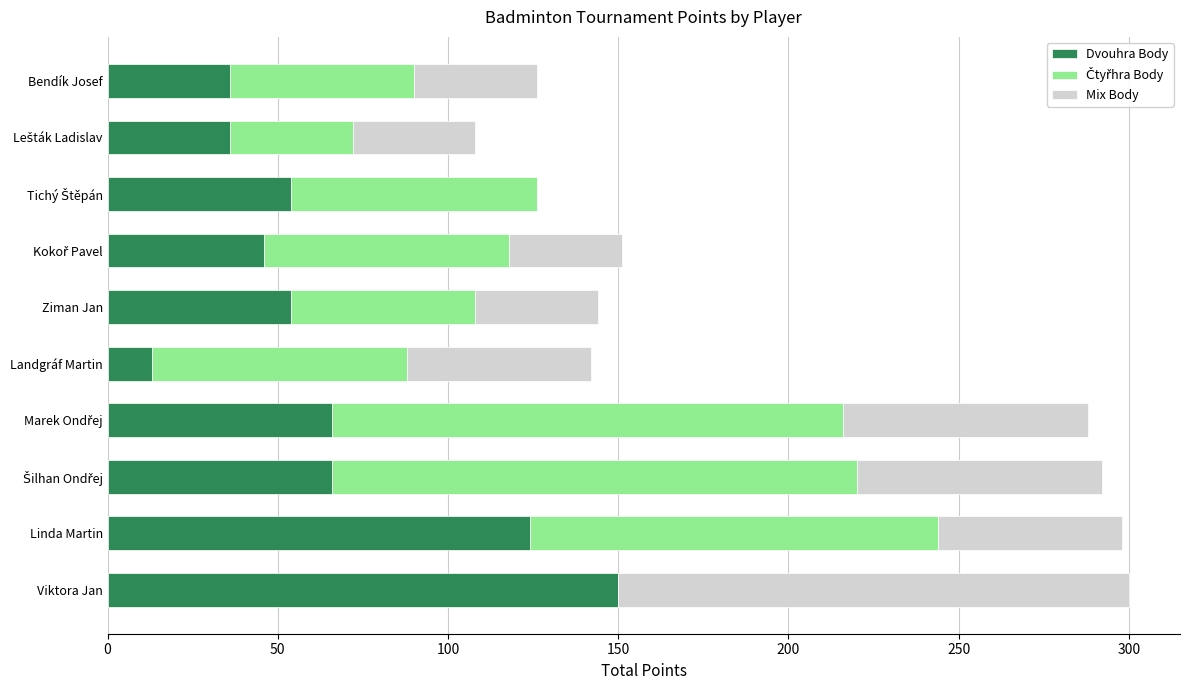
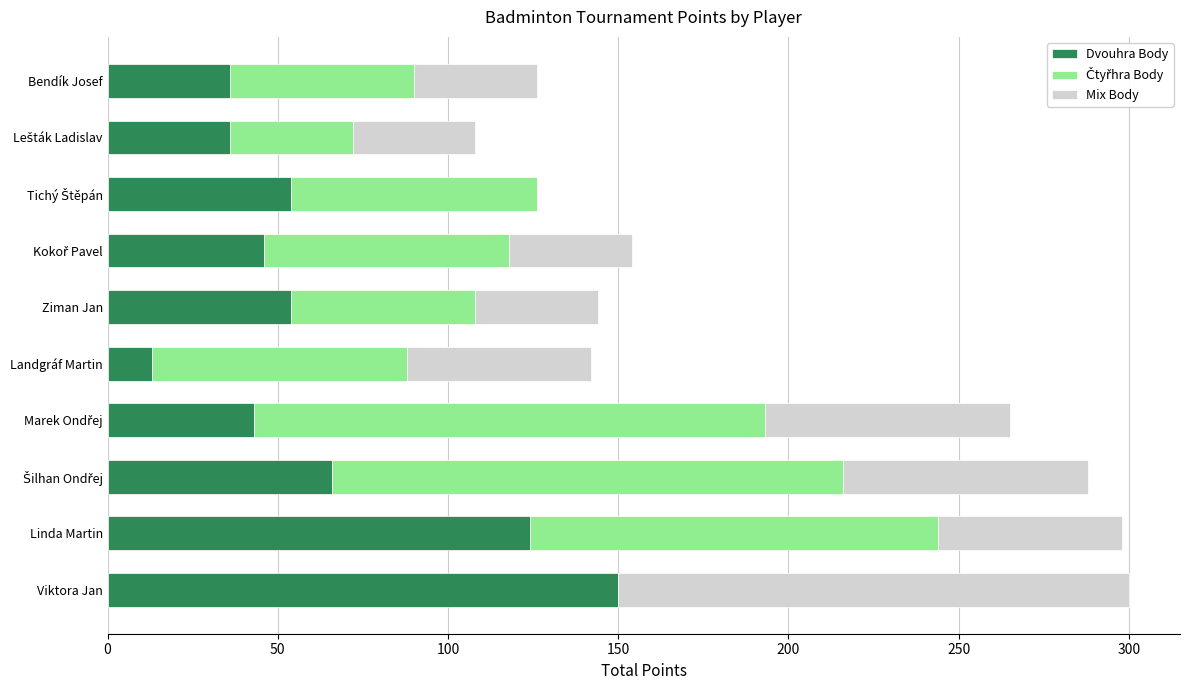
  {
    "Dvouhra Body": {
      "Bendík Josef": 36,
      "Lešták Ladislav": 36,
      "Tichý Štěpán": 54,
      "Kokoř Pavel": 46,
      "Ziman Jan": 54,
      "Landgráf Martin": 13,
-     "Marek Ondřej": 66,
+     "Marek Ondřej": 43,
      "Šilhan Ondřej": 66,
      "Linda Martin": 124,
      "Viktora Jan": 150
    },
    "Čtyřhra Body": {
      "Bendík Josef": 54,
      "Lešták Ladislav": 36,
      "Tichý Štěpán": 72,
      "Kokoř Pavel": 72,
      "Ziman Jan": 54,
      "Landgráf Martin": 75,
      "Marek Ondřej": 150,
-     "Šilhan Ondřej": 154,
+     "Šilhan Ondřej": 150,
      "Linda Martin": 120,
      "Viktora Jan": 0
    },
    "Mix Body": {
      "Bendík Josef": 36,
      "Lešták Ladislav": 36,
      "Tichý Štěpán": 0,
-     "Kokoř Pavel": 33,
+     "Kokoř Pavel": 36,
      "Ziman Jan": 36,
      "Landgráf Martin": 54,
      "Marek Ondřej": 72,
      "Šilhan Ondřej": 72,
      "Linda Martin": 54,
      "Viktora Jan": 150
    }
  }
